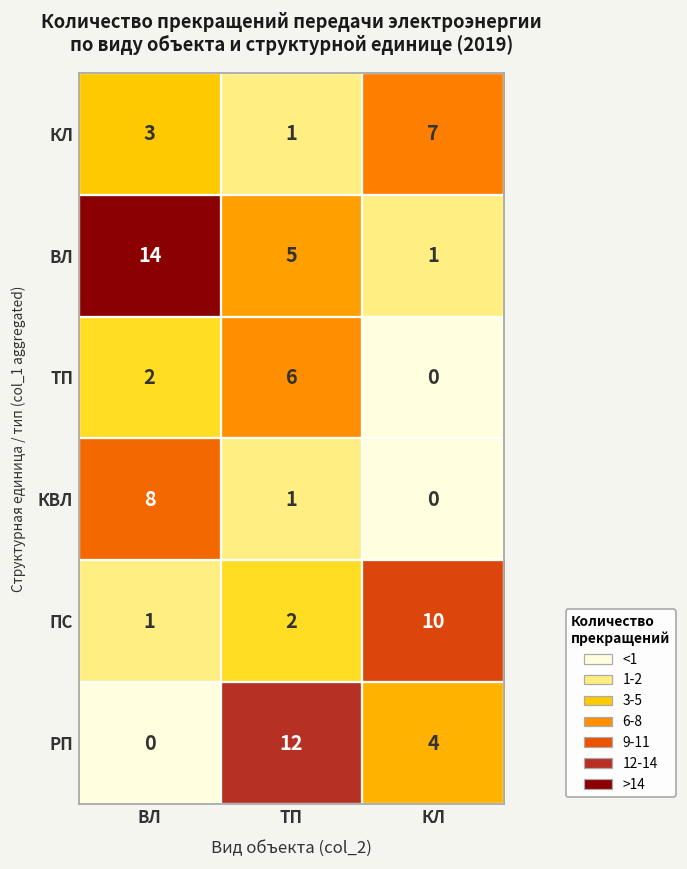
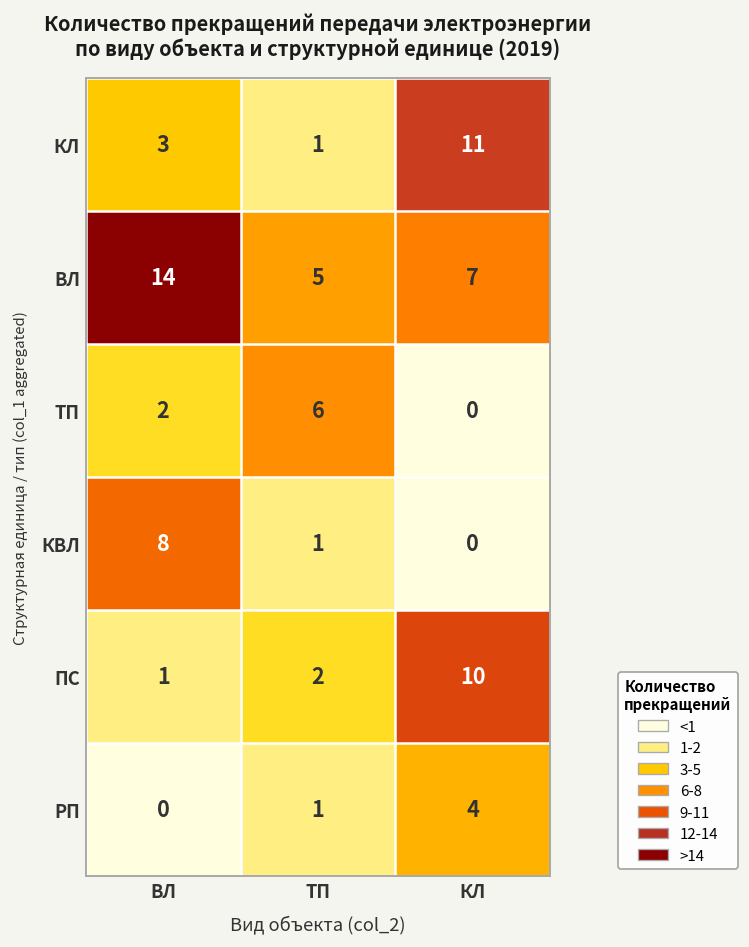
  {
    "КЛ": {
      "ВЛ": 3,
      "ТП": 1,
-     "КЛ": 7
+     "КЛ": 11
    },
    "ВЛ": {
      "ВЛ": 14,
      "ТП": 5,
-     "КЛ": 1
+     "КЛ": 7
    },
    "ТП": {
      "ВЛ": 2,
      "ТП": 6,
      "КЛ": 0
    },
    "КВЛ": {
      "ВЛ": 8,
      "ТП": 1,
      "КЛ": 0
    },
    "ПС": {
      "ВЛ": 1,
      "ТП": 2,
      "КЛ": 10
    },
    "РП": {
      "ВЛ": 0,
-     "ТП": 12,
+     "ТП": 1,
      "КЛ": 4
    }
  }
